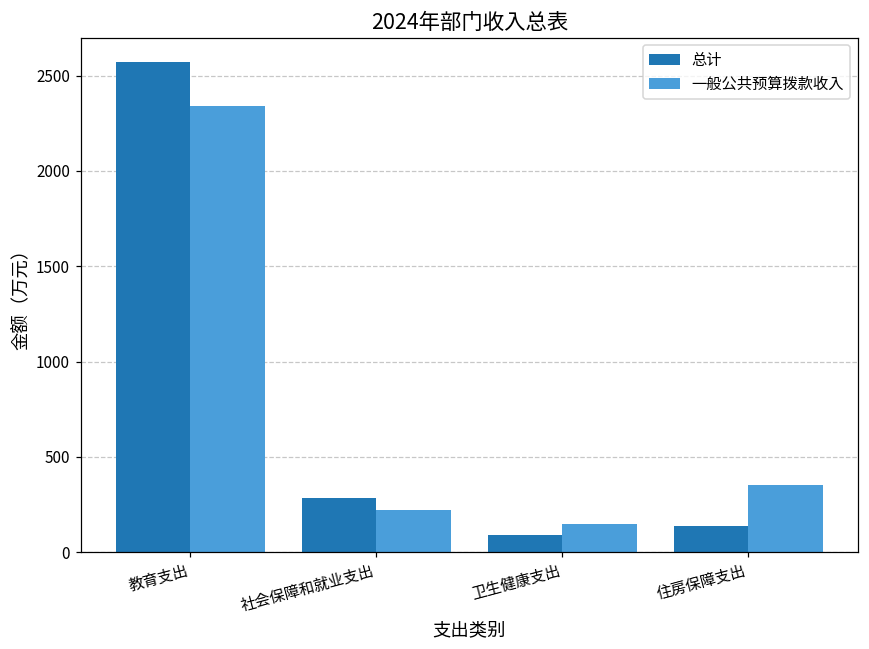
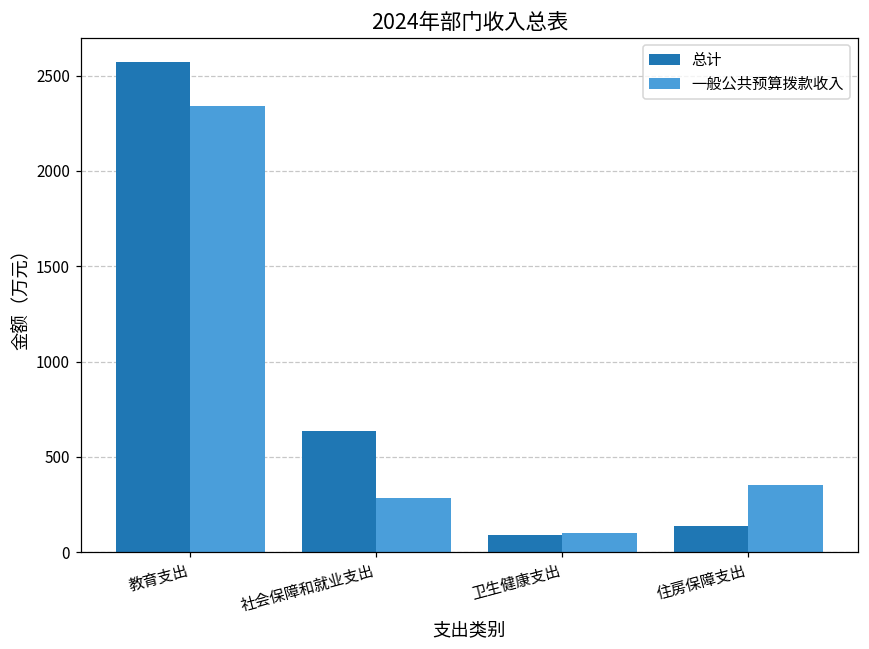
  {
    "总计": {
      "教育支出": 2570,
-     "社会保障和就业支出": 280,
+     "社会保障和就业支出": 640,
      "卫生健康支出": 90,
      "住房保障支出": 140
    },
    "一般公共预算拨款收入": {
      "教育支出": 2340,
-     "社会保障和就业支出": 220,
-     "卫生健康支出": 150,
+     "社会保障和就业支出": 280,
+     "卫生健康支出": 100,
      "住房保障支出": 350
    }
  }
